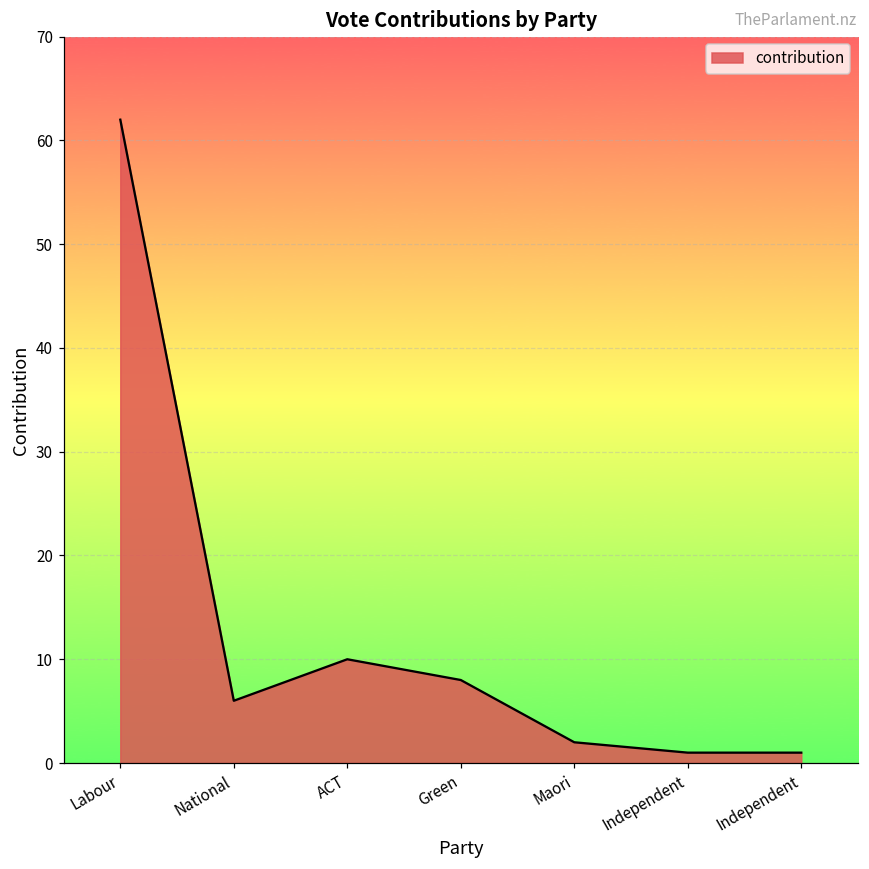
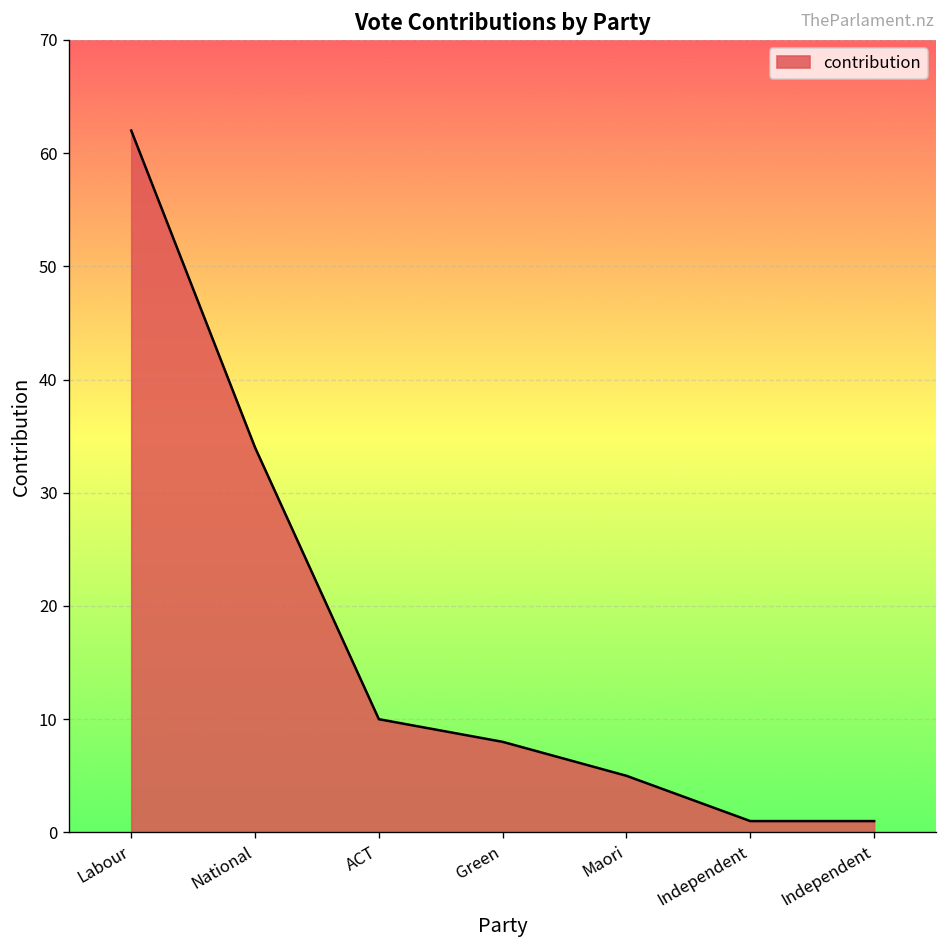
  {
    "Labour": 62,
-   "National": 6,
+   "National": 34,
    "ACT": 10,
    "Green": 8,
-   "Maori": 2
+   "Maori": 5
  }
